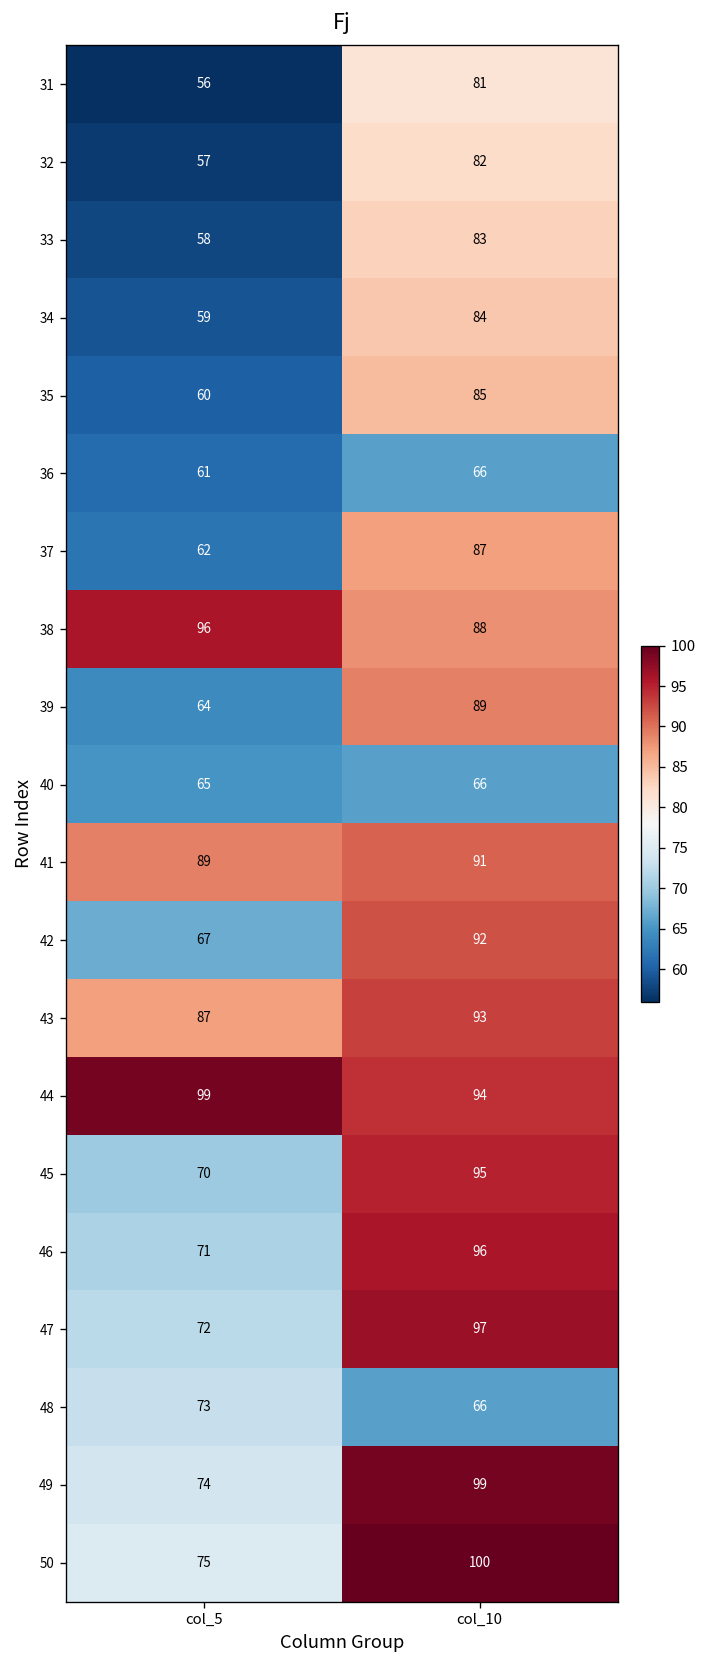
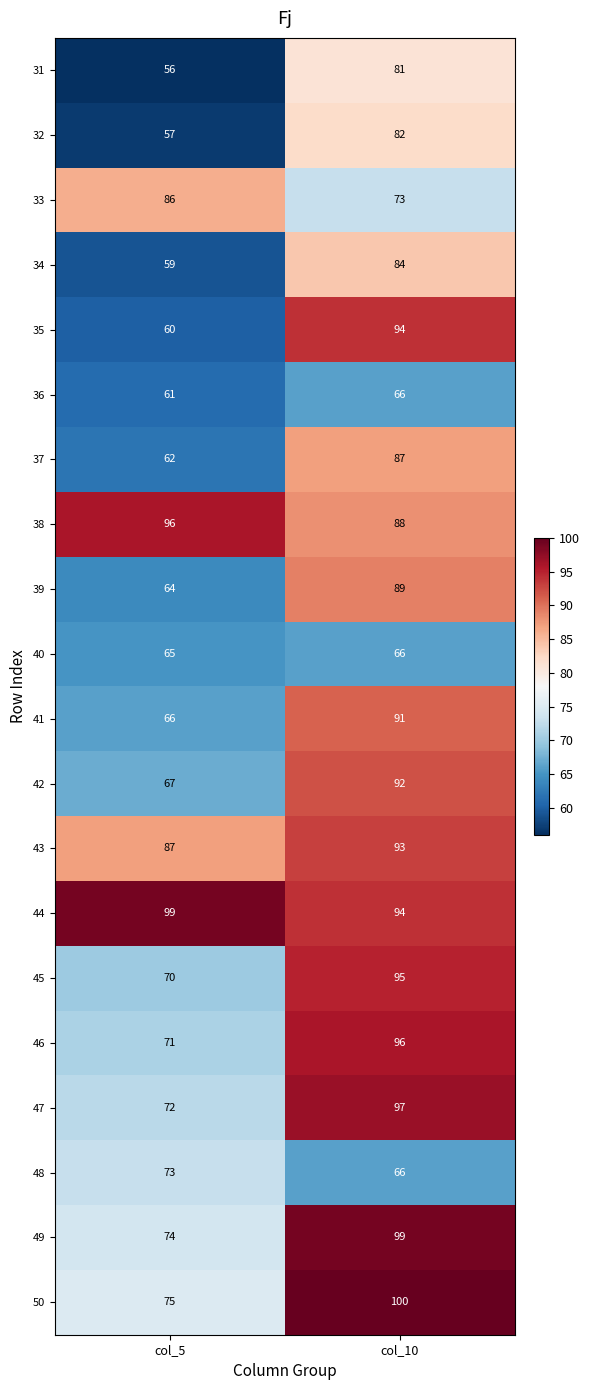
  {
    "31": {
      "col_5": 56,
      "col_10": 81
    },
    "32": {
      "col_5": 57,
      "col_10": 82
    },
    "33": {
-     "col_5": 58,
-     "col_10": 83
+     "col_5": 86,
+     "col_10": 73
    },
    "34": {
      "col_5": 59,
      "col_10": 84
    },
    "35": {
      "col_5": 60,
-     "col_10": 85
+     "col_10": 94
    },
    "36": {
      "col_5": 61,
      "col_10": 66
    },
    "37": {
      "col_5": 62,
      "col_10": 87
    },
    "38": {
      "col_5": 96,
      "col_10": 88
    },
    "39": {
      "col_5": 64,
      "col_10": 89
    },
    "40": {
      "col_5": 65,
      "col_10": 66
    },
    "41": {
-     "col_5": 89,
+     "col_5": 66,
      "col_10": 91
    },
    "42": {
      "col_5": 67,
      "col_10": 92
    },
    "43": {
      "col_5": 87,
      "col_10": 93
    },
    "44": {
      "col_5": 99,
      "col_10": 94
    },
    "45": {
      "col_5": 70,
      "col_10": 95
    },
    "46": {
      "col_5": 71,
      "col_10": 96
    },
    "47": {
      "col_5": 72,
      "col_10": 97
    },
    "48": {
      "col_5": 73,
      "col_10": 66
    },
    "49": {
      "col_5": 74,
      "col_10": 99
    },
    "50": {
      "col_5": 75,
      "col_10": 100
    }
  }
